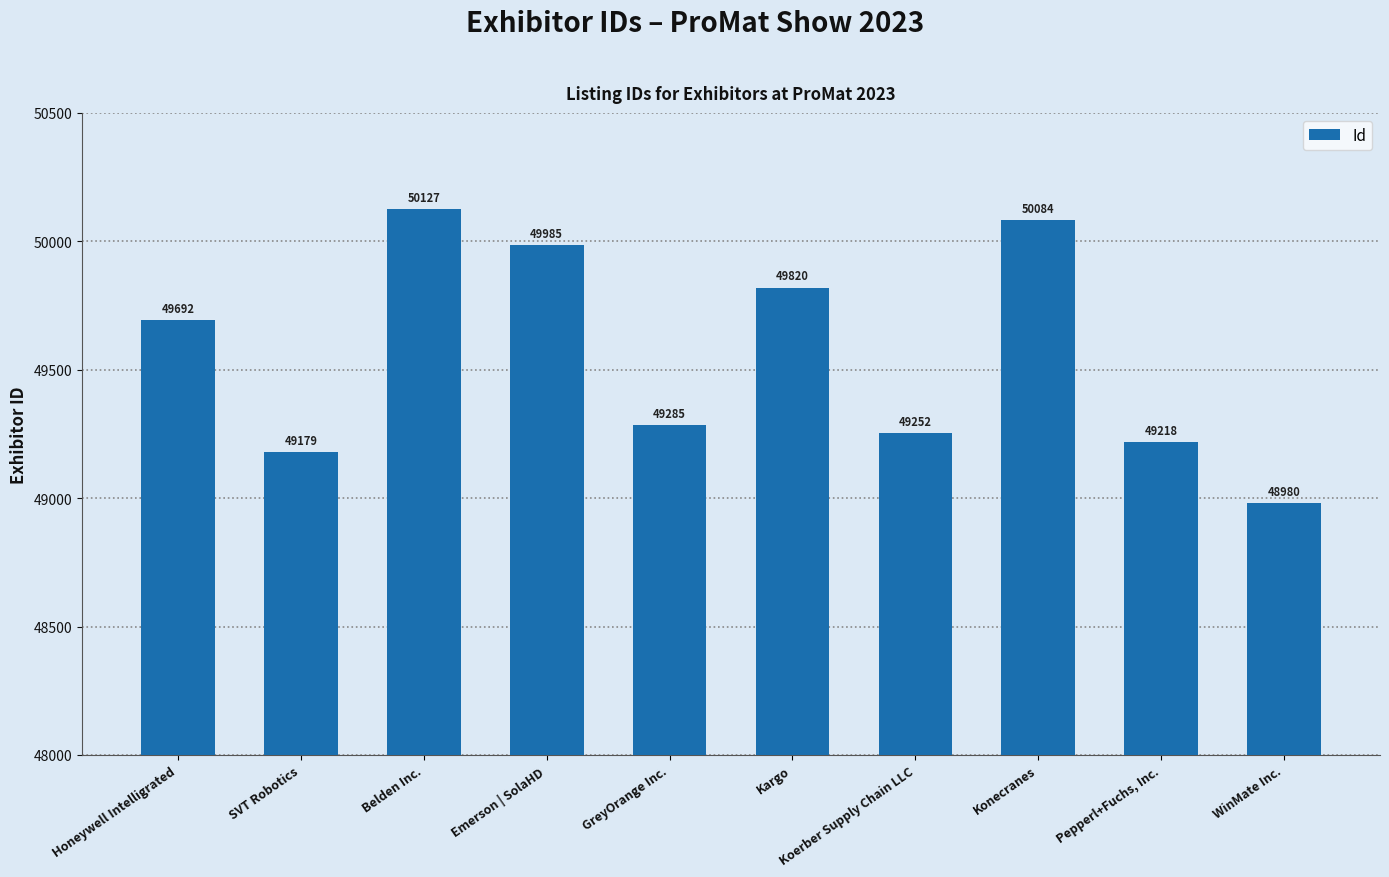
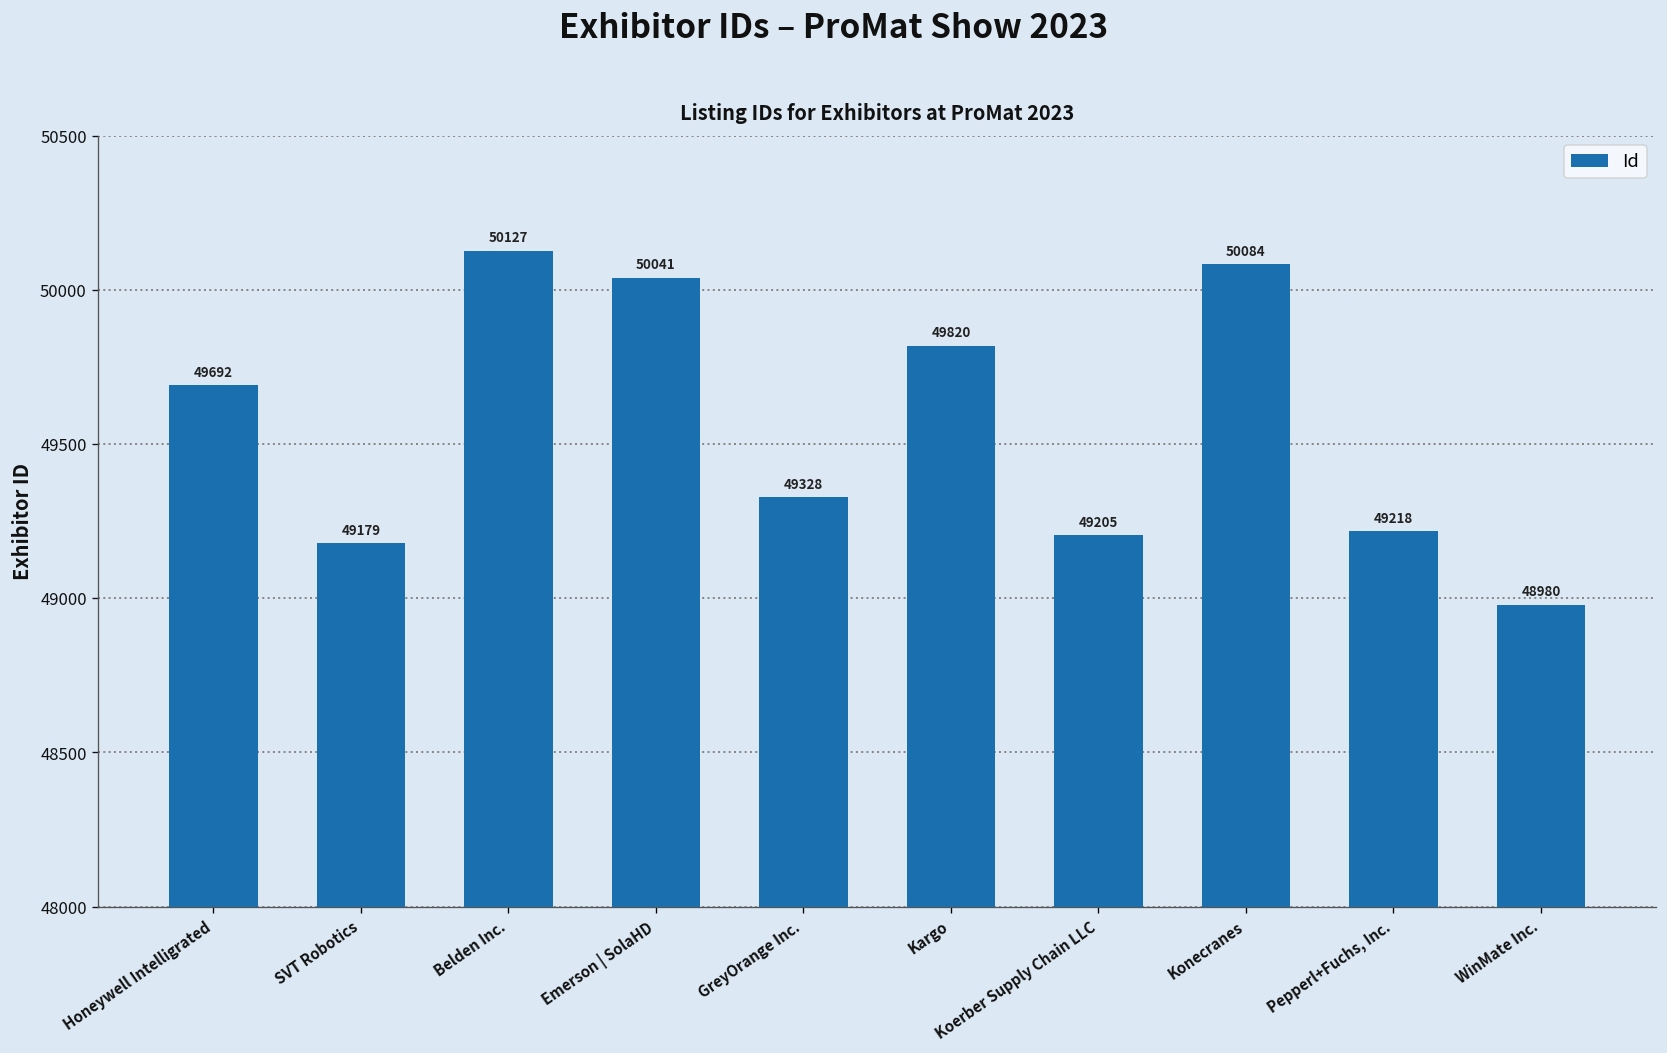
  {
    "Honeywell Intelligrated": 49692,
    "SVT Robotics": 49179,
    "Belden Inc.": 50127,
-   "Emerson | SolaHD": 49985,
-   "GreyOrange Inc.": 49285,
+   "Emerson | SolaHD": 50041,
+   "GreyOrange Inc.": 49328,
    "Kargo": 49820,
-   "Koerber Supply Chain LLC": 49252,
+   "Koerber Supply Chain LLC": 49205,
    "Konecranes": 50084,
    "Pepperl+Fuchs, Inc.": 49218,
    "WinMate Inc.": 48980
  }
